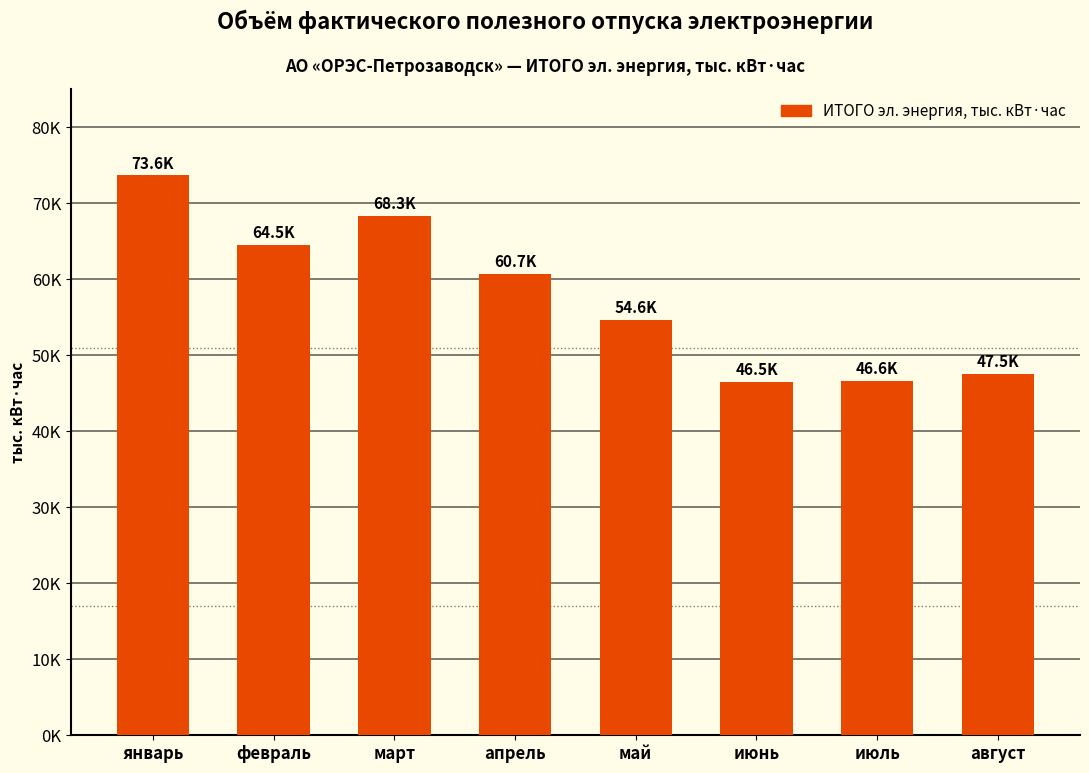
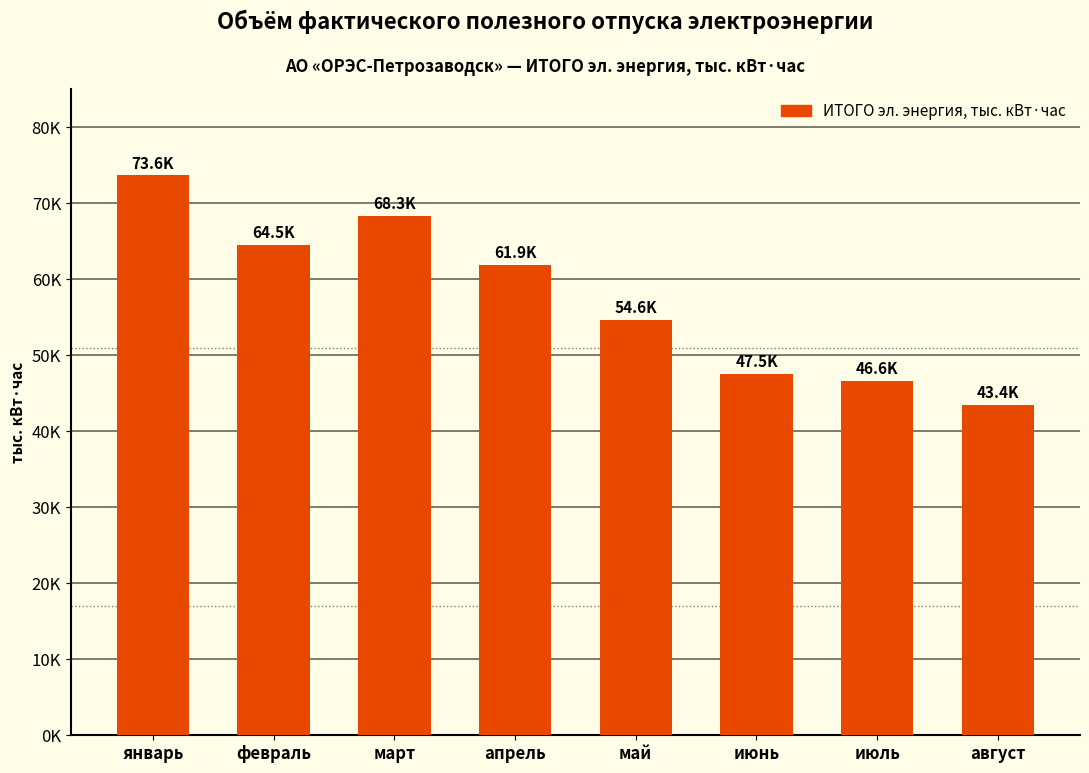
  {
    "январь": "73.6K",
    "февраль": "64.5K",
    "март": "68.3K",
-   "апрель": "60.7K",
+   "апрель": "61.9K",
    "май": "54.6K",
-   "июнь": "46.5K",
+   "июнь": "47.5K",
    "июль": "46.6K",
-   "август": "47.5K"
+   "август": "43.4K"
  }
